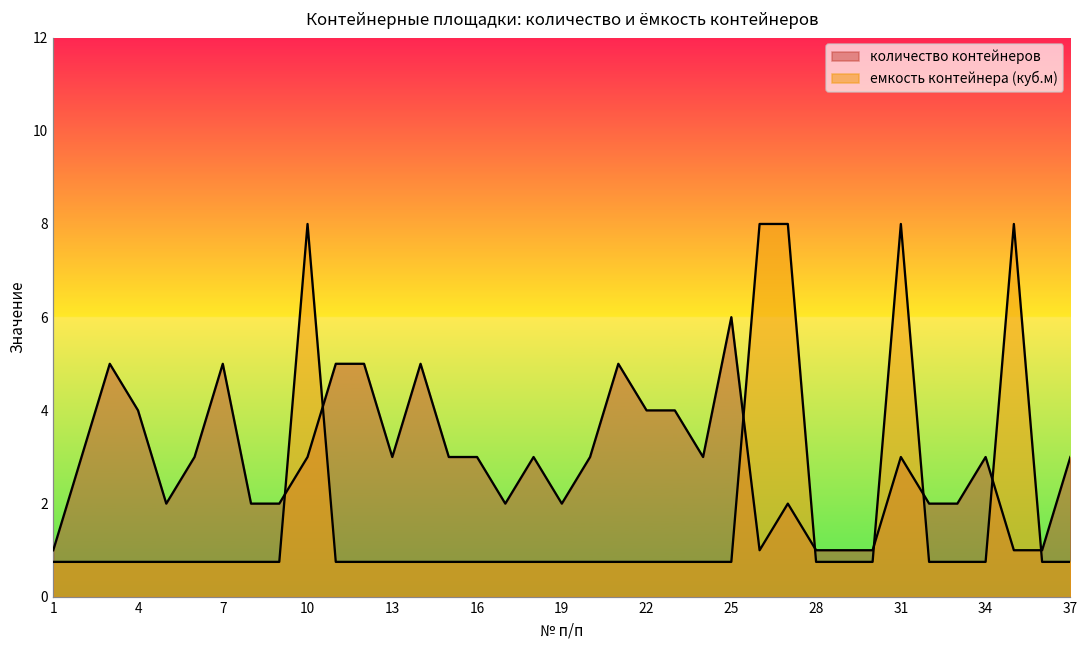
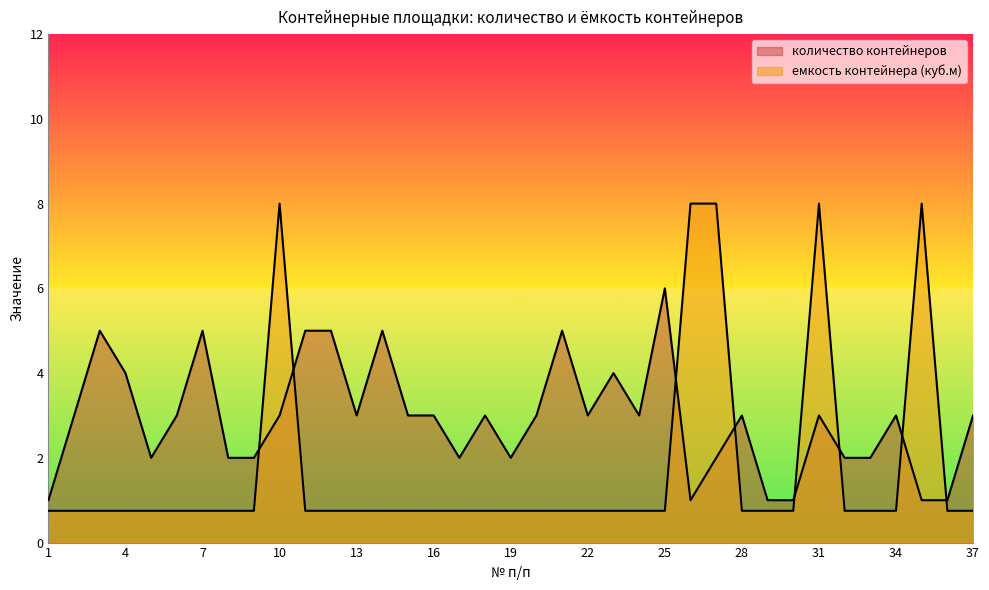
  {
    "количество контейнеров": {
      "1": 1,
      "4": 4,
      "7": 5,
      "10": 3,
      "13": 3,
      "16": 3,
      "19": 2,
-     "22": 4,
+     "22": 3,
      "25": 6,
-     "28": 1,
+     "28": 3,
      "31": 3,
      "34": 3,
      "37": 3
    },
    "емкость контейнера (куб.м)": {
      "1": 0.8,
      "4": 0.8,
      "7": 0.8,
      "10": 8,
      "13": 0.8,
      "16": 0.8,
      "19": 0.8,
      "22": 0.8,
      "25": 0.8,
      "28": 0.8,
      "31": 8,
      "34": 0.8,
      "37": 0.8
    }
  }
